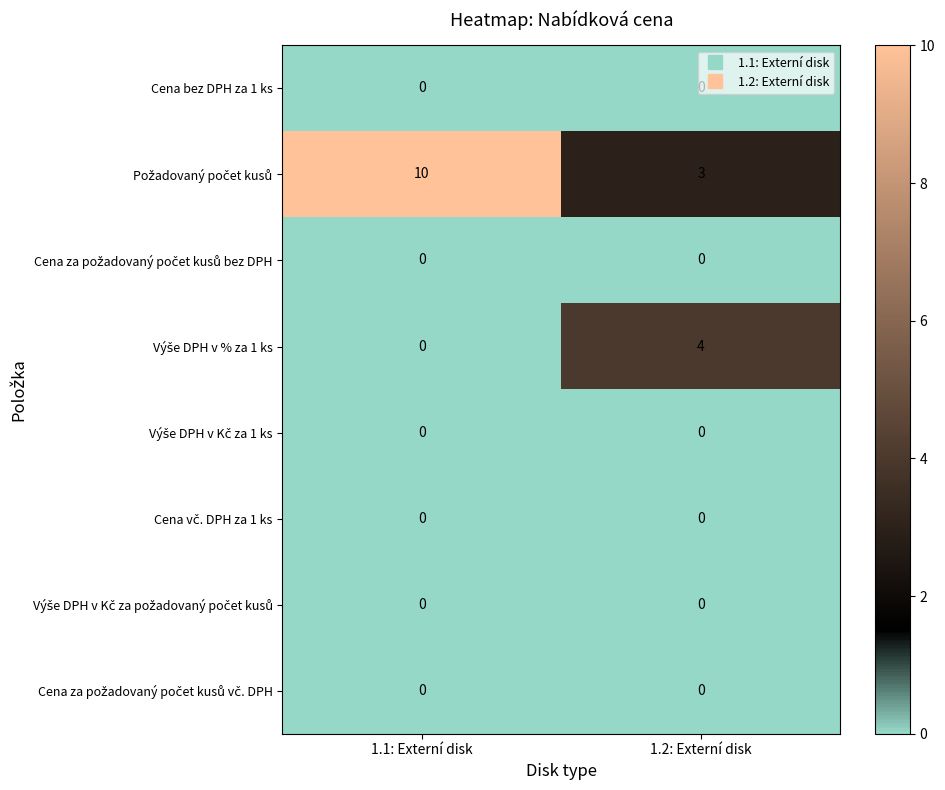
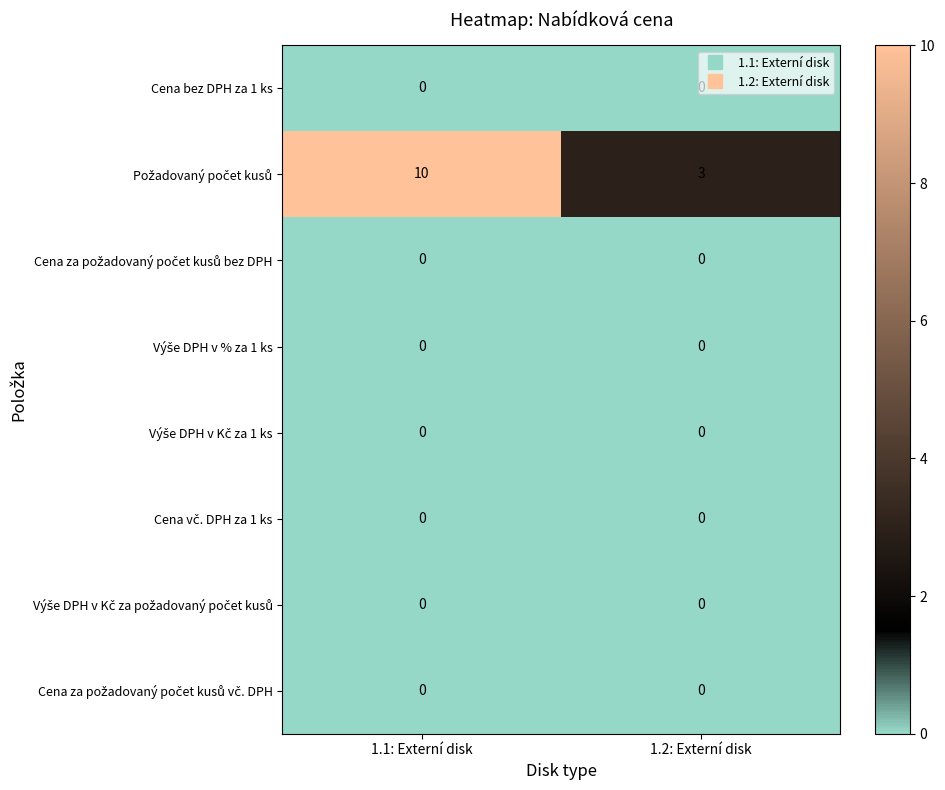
  {
    "Cena bez DPH za 1 ks": {
      "1.1: Externí disk": 0
    },
    "Požadovaný počet kusů": {
      "1.1: Externí disk": 10
    },
    "Cena za požadovaný počet kusů bez DPH": {
      "1.1: Externí disk": 0,
      "1.2: Externí disk": 0
    },
    "Výše DPH v % za 1 ks": {
      "1.1: Externí disk": 0,
-     "1.2: Externí disk": 4
+     "1.2: Externí disk": 0
    },
    "Výše DPH v Kč za 1 ks": {
      "1.1: Externí disk": 0,
      "1.2: Externí disk": 0
    },
    "Cena vč. DPH za 1 ks": {
      "1.1: Externí disk": 0,
      "1.2: Externí disk": 0
    },
    "Výše DPH v Kč za požadovaný počet kusů": {
      "1.1: Externí disk": 0,
      "1.2: Externí disk": 0
    },
    "Cena za požadovaný počet kusů vč. DPH": {
      "1.1: Externí disk": 0,
      "1.2: Externí disk": 0
    }
  }
